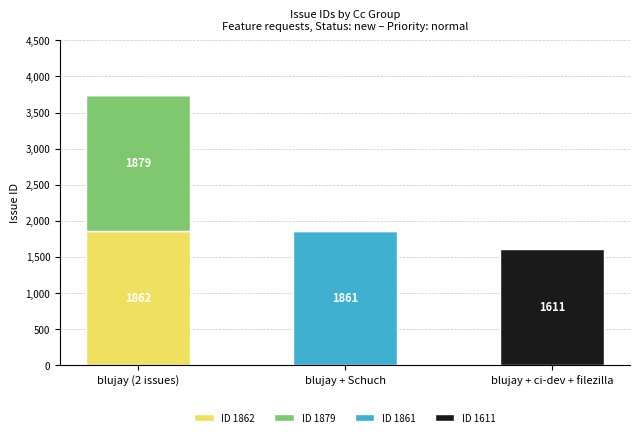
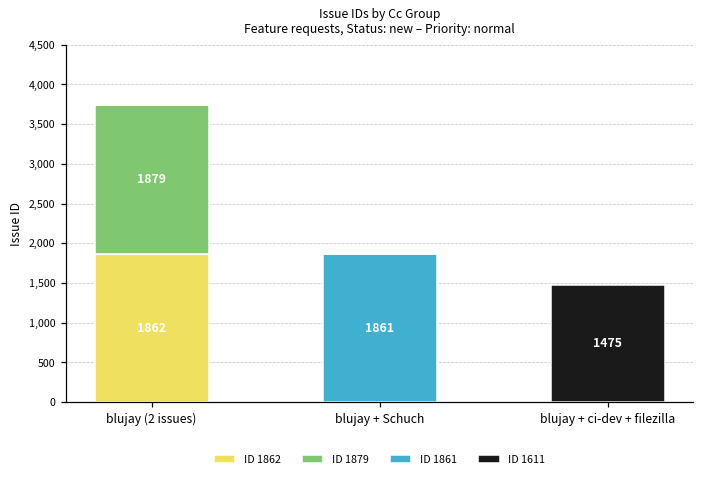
  {
    "ID 1862": {
      "blujay (2 issues)": 1862
    },
    "ID 1879": {
      "blujay (2 issues)": 1879
    },
    "ID 1861": {
      "blujay + Schuch": 1861
    },
    "ID 1611": {
-     "blujay + ci-dev + filezilla": 1611
+     "blujay + ci-dev + filezilla": 1475
    }
  }
